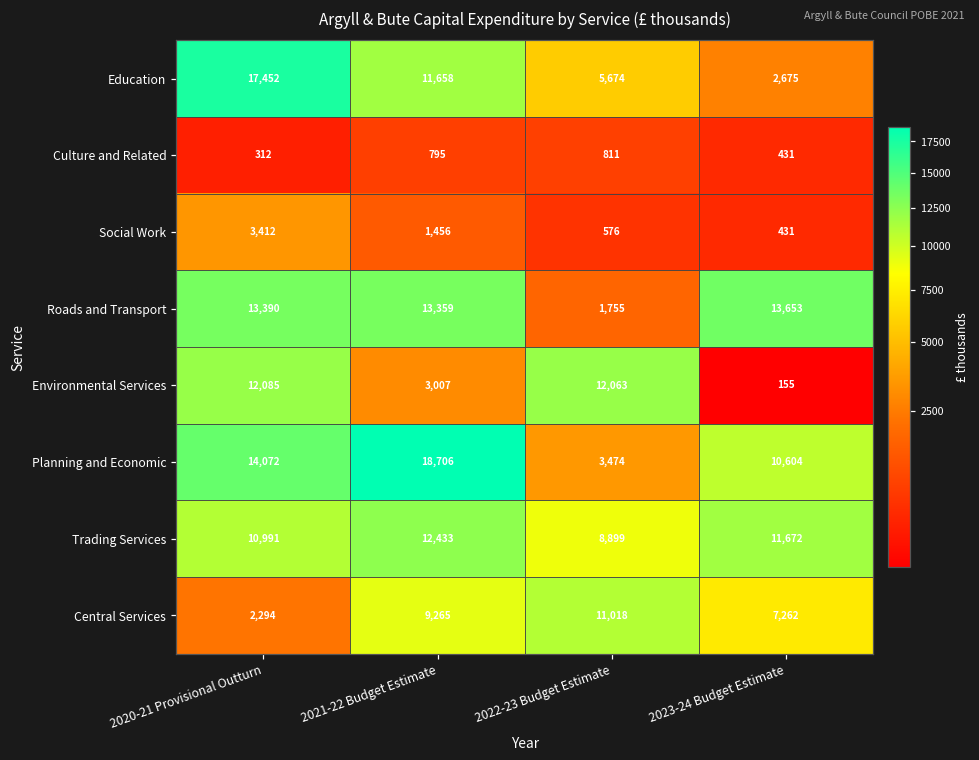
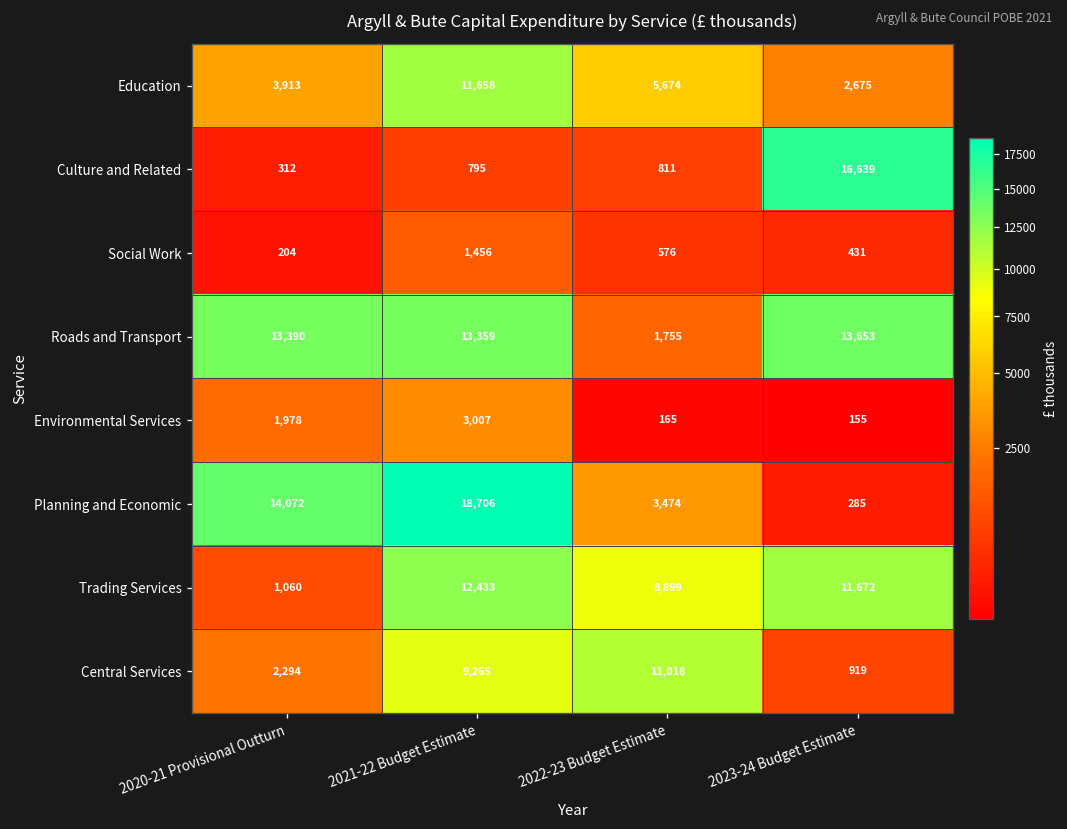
  {
    "Education": {
-     "2020-21 Provisional Outturn": "17,452",
+     "2020-21 Provisional Outturn": "3,913",
      "2021-22 Budget Estimate": "11,658",
      "2022-23 Budget Estimate": "5,674",
      "2023-24 Budget Estimate": "2,675"
    },
    "Culture and Related": {
      "2020-21 Provisional Outturn": "312",
      "2021-22 Budget Estimate": "795",
      "2022-23 Budget Estimate": "811",
-     "2023-24 Budget Estimate": "431"
+     "2023-24 Budget Estimate": "16,639"
    },
    "Social Work": {
-     "2020-21 Provisional Outturn": "3,412",
+     "2020-21 Provisional Outturn": "204",
      "2021-22 Budget Estimate": "1,456",
      "2022-23 Budget Estimate": "576",
      "2023-24 Budget Estimate": "431"
    },
    "Roads and Transport": {
      "2020-21 Provisional Outturn": "13,390",
      "2021-22 Budget Estimate": "13,359",
      "2022-23 Budget Estimate": "1,755",
      "2023-24 Budget Estimate": "13,653"
    },
    "Environmental Services": {
-     "2020-21 Provisional Outturn": "12,085",
+     "2020-21 Provisional Outturn": "1,978",
      "2021-22 Budget Estimate": "3,007",
-     "2022-23 Budget Estimate": "12,063",
+     "2022-23 Budget Estimate": "165",
      "2023-24 Budget Estimate": "155"
    },
    "Planning and Economic": {
      "2020-21 Provisional Outturn": "14,072",
      "2021-22 Budget Estimate": "18,706",
      "2022-23 Budget Estimate": "3,474",
-     "2023-24 Budget Estimate": "10,604"
+     "2023-24 Budget Estimate": "285"
    },
    "Trading Services": {
-     "2020-21 Provisional Outturn": "10,991",
+     "2020-21 Provisional Outturn": "1,060",
      "2021-22 Budget Estimate": "12,433",
      "2022-23 Budget Estimate": "8,899",
      "2023-24 Budget Estimate": "11,672"
    },
    "Central Services": {
      "2020-21 Provisional Outturn": "2,294",
      "2021-22 Budget Estimate": "9,265",
      "2022-23 Budget Estimate": "11,018",
-     "2023-24 Budget Estimate": "7,262"
+     "2023-24 Budget Estimate": "919"
    }
  }
